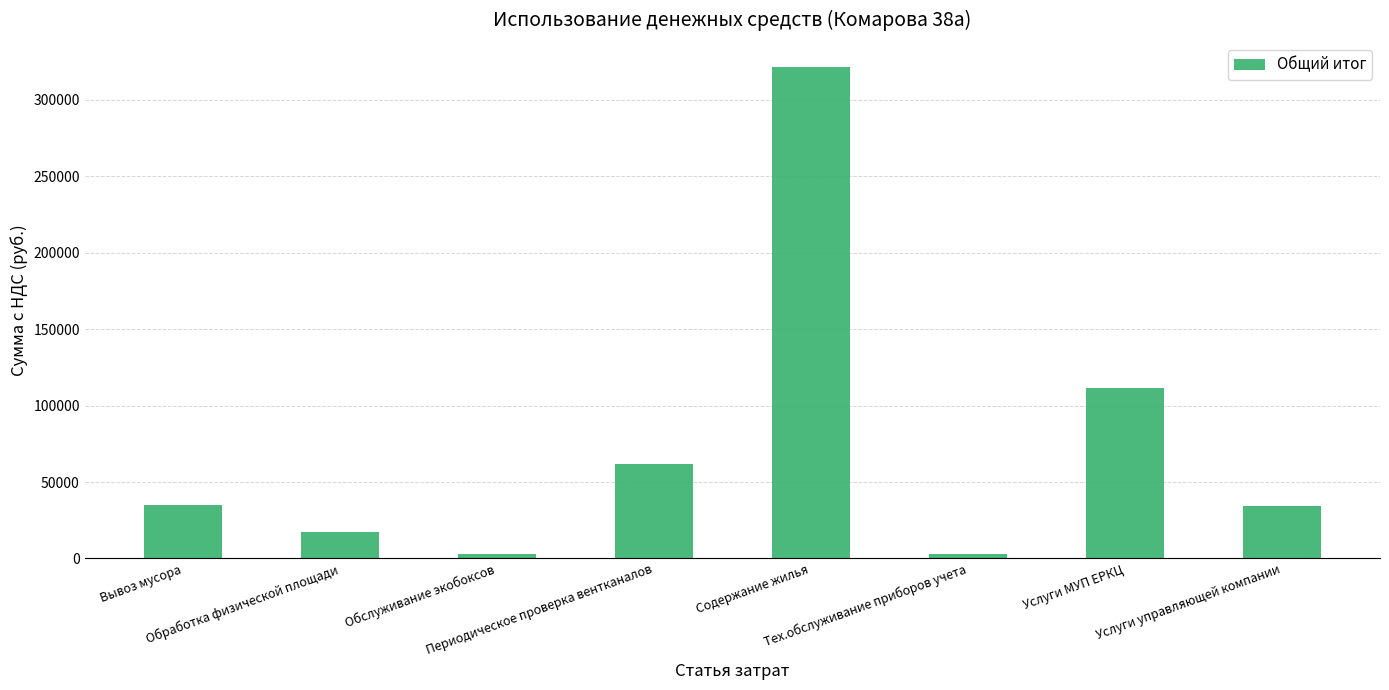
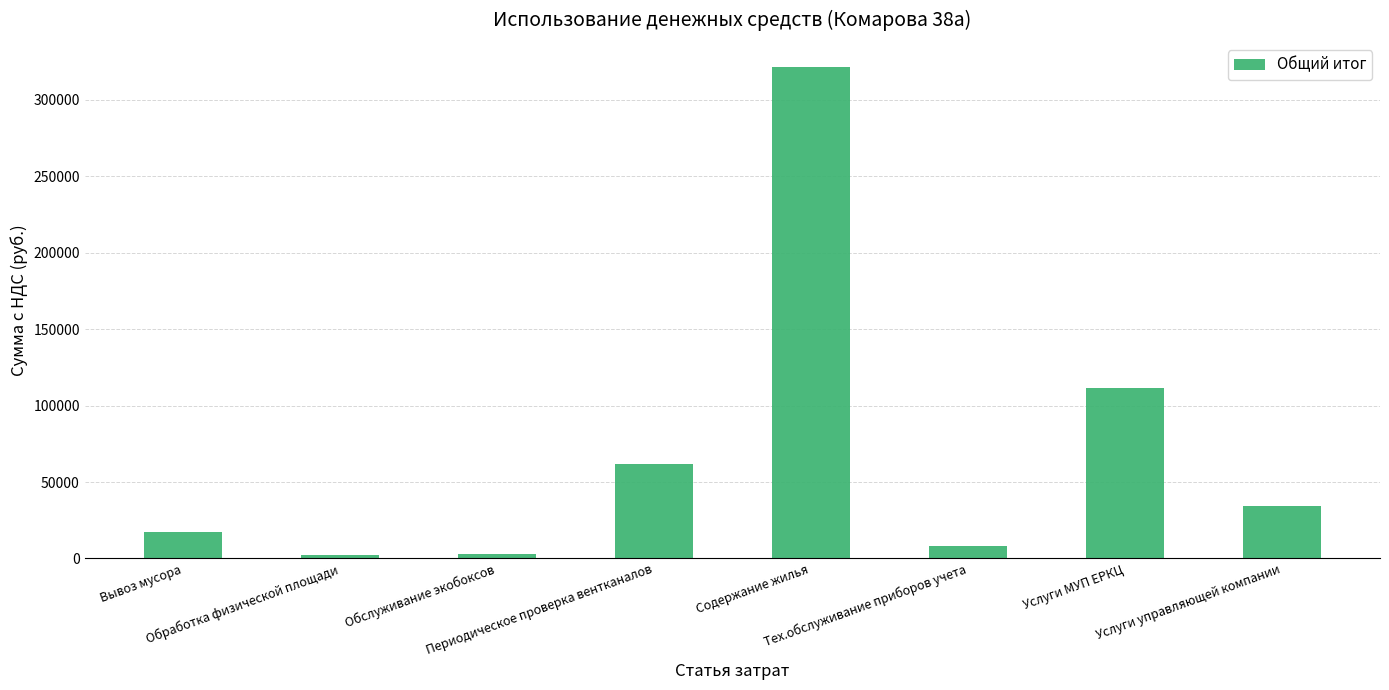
  {
-   "Вывоз мусора": 35000,
-   "Обработка физической площади": 17000,
+   "Вывоз мусора": 17000,
+   "Обработка физической площади": 2000,
    "Обслуживание экобоксов": 3000,
    "Периодическое проверка вентканалов": 62000,
    "Содержание жилья": 321000,
-   "Тех.обслуживание приборов учета": 3000,
+   "Тех.обслуживание приборов учета": 8000,
    "Услуги МУП ЕРКЦ": 111000,
    "Услуги управляющей компании": 34000
  }
